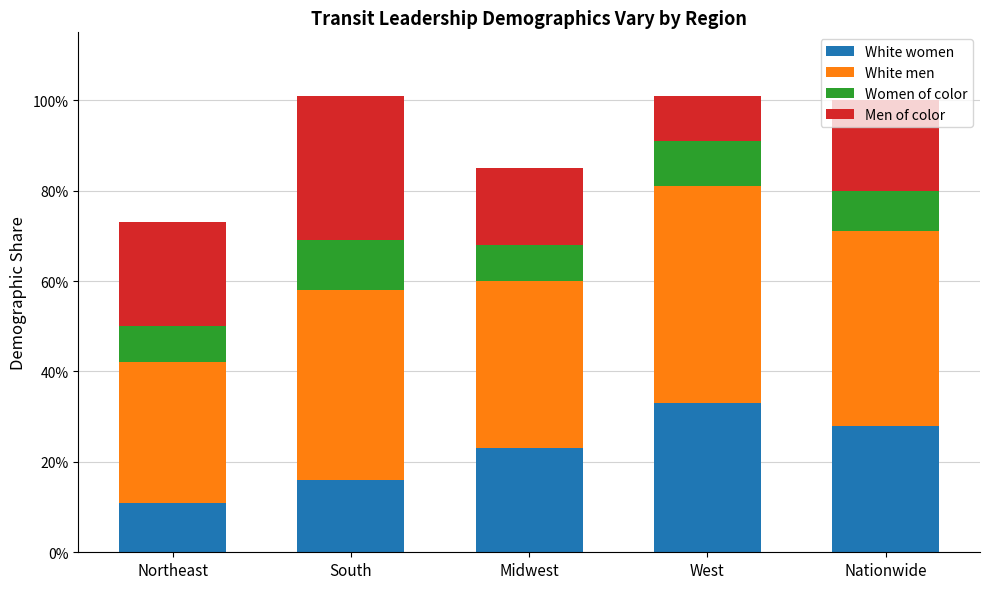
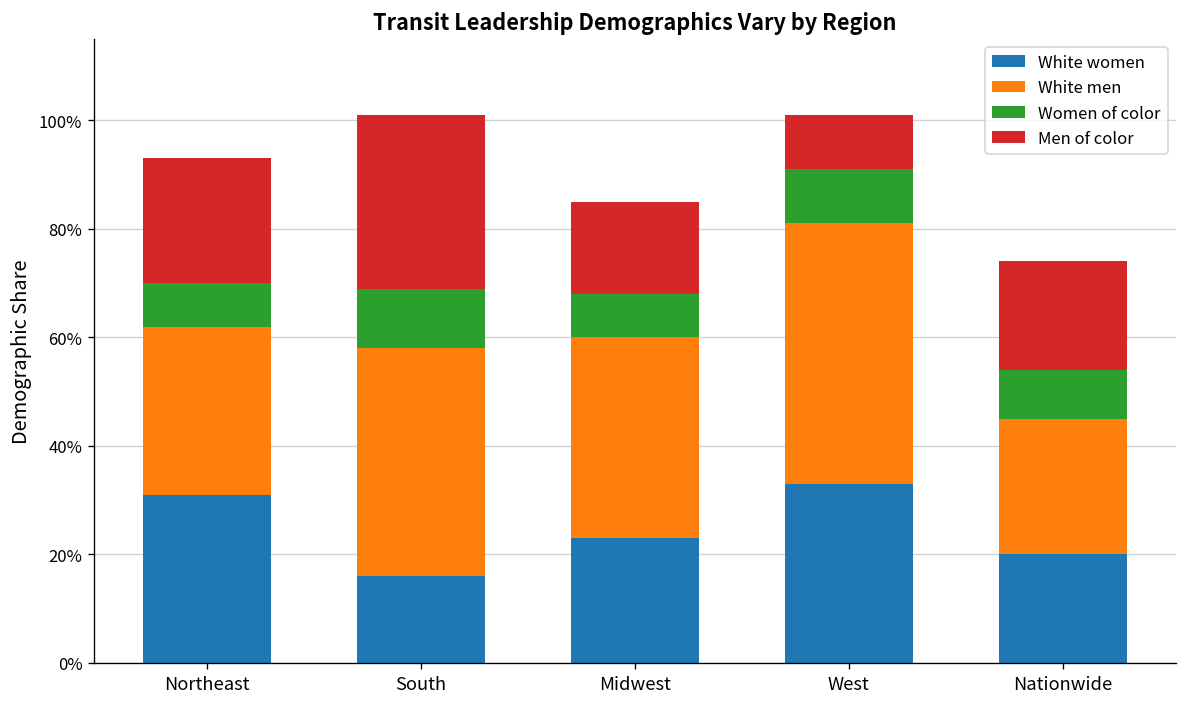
  {
    "White women": {
-     "Northeast": "11%",
+     "Northeast": "31%",
      "South": "16%",
      "Midwest": "23%",
      "West": "33%",
-     "Nationwide": "28%"
+     "Nationwide": "20%"
    },
    "White men": {
      "Northeast": "31%",
      "South": "42%",
      "Midwest": "37%",
      "West": "48%",
-     "Nationwide": "43%"
+     "Nationwide": "25%"
    },
    "Women of color": {
      "Northeast": "8%",
      "South": "11%",
      "Midwest": "8%",
      "West": "10%",
      "Nationwide": "9%"
    },
    "Men of color": {
      "Northeast": "23%",
      "South": "32%",
      "Midwest": "17%",
      "West": "10%"
    }
  }
